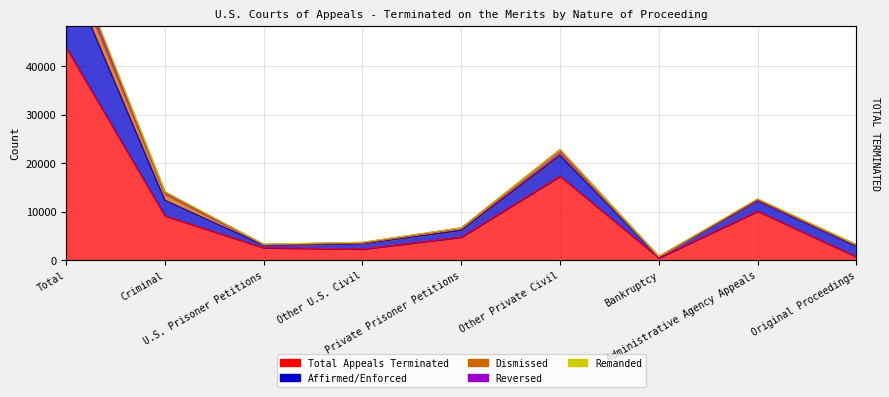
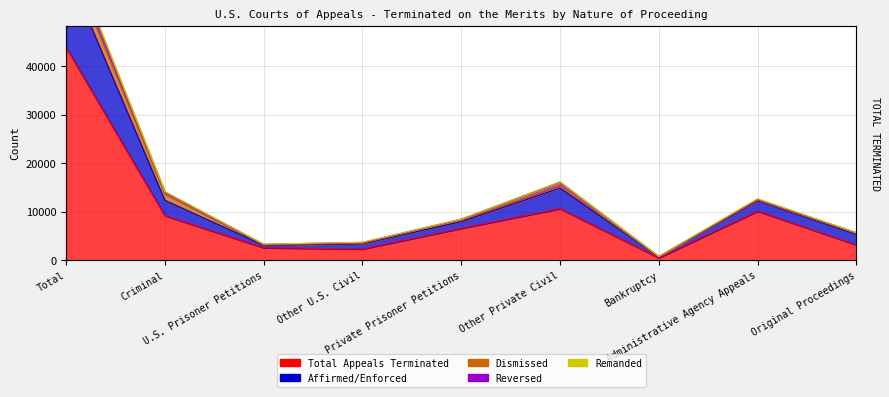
  {
    "Total Appeals Terminated": {
      "Total": 44000,
      "Criminal": 9000,
      "Other U.S. Civil": 2000,
-     "Private Prisoner Petitions": 5000,
-     "Other Private Civil": 17000,
+     "Private Prisoner Petitions": 7000,
+     "Other Private Civil": 11000,
      "Administrative Agency Appeals": 10000,
-     "Original Proceedings": 1000
+     "Original Proceedings": 3000
    },
    "Affirmed/Enforced": {
      "Criminal": 3000,
      "Other Private Civil": 4000
    },
    "Dismissed": {
      "Other Private Civil": 1000
    }
  }
